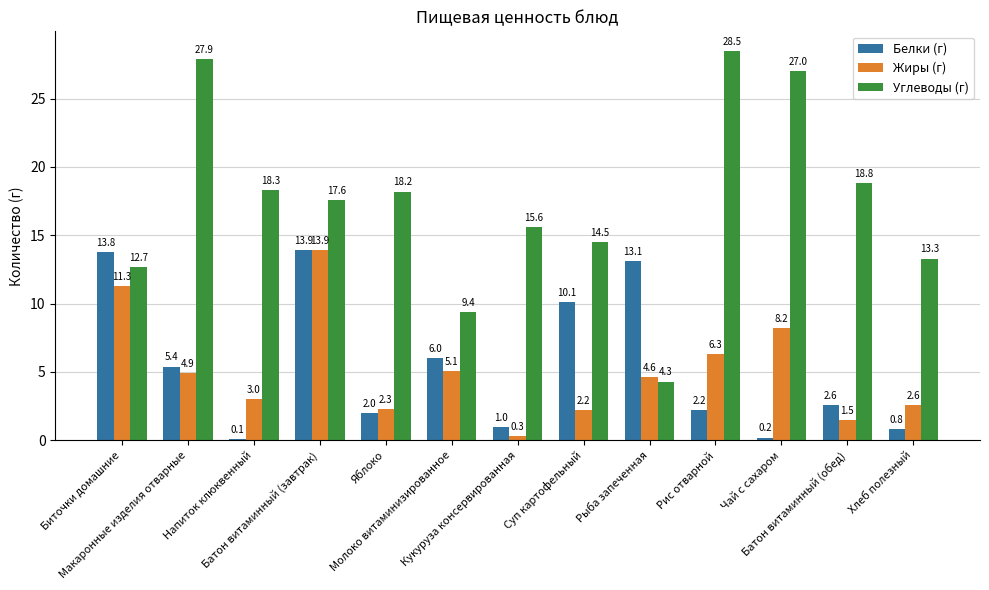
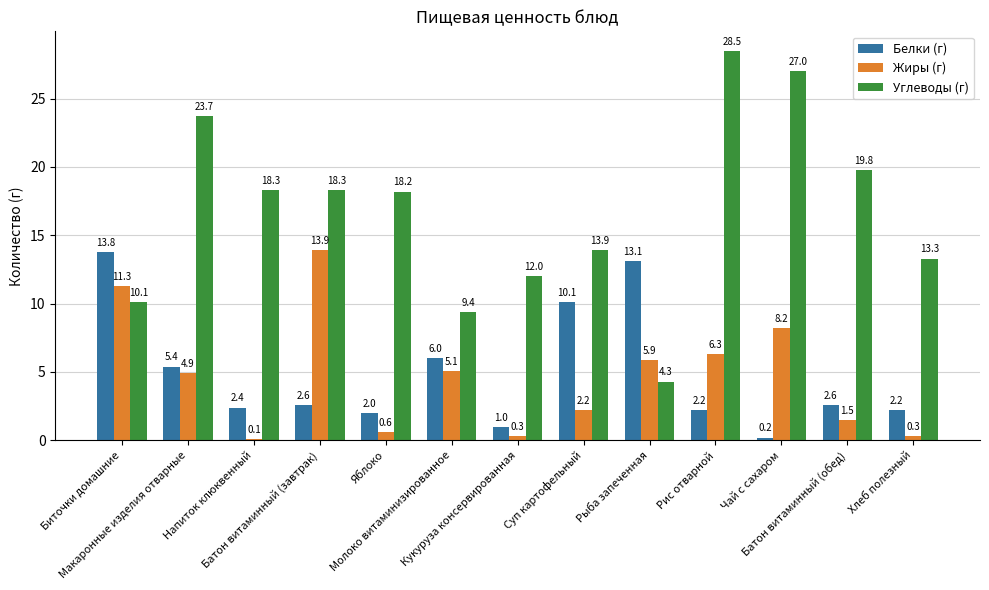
  {
    "Белки (г)": {
      "Биточки домашние": 13.8,
      "Макаронные изделия отварные": 5.4,
-     "Напиток клюквенный": 0.1,
-     "Батон витаминный (завтрак)": 13.9,
+     "Напиток клюквенный": 2.4,
+     "Батон витаминный (завтрак)": 2.6,
      "Яблоко": 2.0,
      "Молоко витаминизированное": 6.0,
      "Кукуруза консервированная": 1.0,
      "Суп картофельный": 10.1,
      "Рыба запеченная": 13.1,
      "Рис отварной": 2.2,
      "Чай с сахаром": 0.2,
      "Батон витаминный (обед)": 2.6,
-     "Хлеб полезный": 0.8
+     "Хлеб полезный": 2.2
    },
    "Жиры (г)": {
      "Биточки домашние": 11.3,
      "Макаронные изделия отварные": 4.9,
-     "Напиток клюквенный": 3.0,
+     "Напиток клюквенный": 0.1,
      "Батон витаминный (завтрак)": 13.9,
-     "Яблоко": 2.3,
+     "Яблоко": 0.6,
      "Молоко витаминизированное": 5.1,
      "Кукуруза консервированная": 0.3,
      "Суп картофельный": 2.2,
-     "Рыба запеченная": 4.6,
+     "Рыба запеченная": 5.9,
      "Рис отварной": 6.3,
      "Чай с сахаром": 8.2,
      "Батон витаминный (обед)": 1.5,
-     "Хлеб полезный": 2.6
+     "Хлеб полезный": 0.3
    },
    "Углеводы (г)": {
-     "Биточки домашние": 12.7,
-     "Макаронные изделия отварные": 27.9,
+     "Биточки домашние": 10.1,
+     "Макаронные изделия отварные": 23.7,
      "Напиток клюквенный": 18.3,
-     "Батон витаминный (завтрак)": 17.6,
+     "Батон витаминный (завтрак)": 18.3,
      "Яблоко": 18.2,
      "Молоко витаминизированное": 9.4,
-     "Кукуруза консервированная": 15.6,
-     "Суп картофельный": 14.5,
+     "Кукуруза консервированная": 12.0,
+     "Суп картофельный": 13.9,
      "Рыба запеченная": 4.3,
      "Рис отварной": 28.5,
      "Чай с сахаром": 27.0,
-     "Батон витаминный (обед)": 18.8,
+     "Батон витаминный (обед)": 19.8,
      "Хлеб полезный": 13.3
    }
  }
